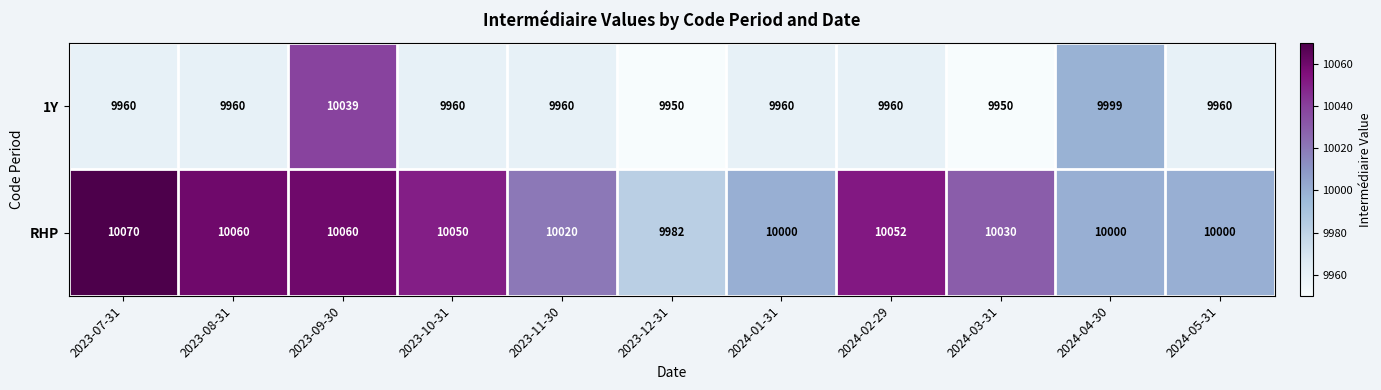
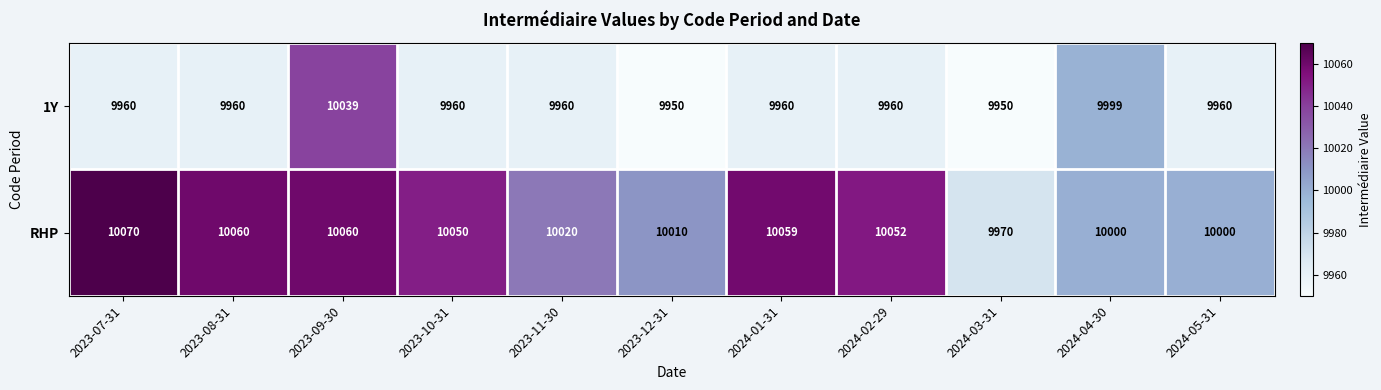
  {
    "1Y": {
      "2023-07-31": 9960,
      "2023-08-31": 9960,
      "2023-09-30": 10039,
      "2023-10-31": 9960,
      "2023-11-30": 9960,
      "2023-12-31": 9950,
      "2024-01-31": 9960,
      "2024-02-29": 9960,
      "2024-03-31": 9950,
      "2024-04-30": 9999,
      "2024-05-31": 9960
    },
    "RHP": {
      "2023-07-31": 10070,
      "2023-08-31": 10060,
      "2023-09-30": 10060,
      "2023-10-31": 10050,
      "2023-11-30": 10020,
-     "2023-12-31": 9982,
-     "2024-01-31": 10000,
+     "2023-12-31": 10010,
+     "2024-01-31": 10059,
      "2024-02-29": 10052,
-     "2024-03-31": 10030,
+     "2024-03-31": 9970,
      "2024-04-30": 10000,
      "2024-05-31": 10000
    }
  }
